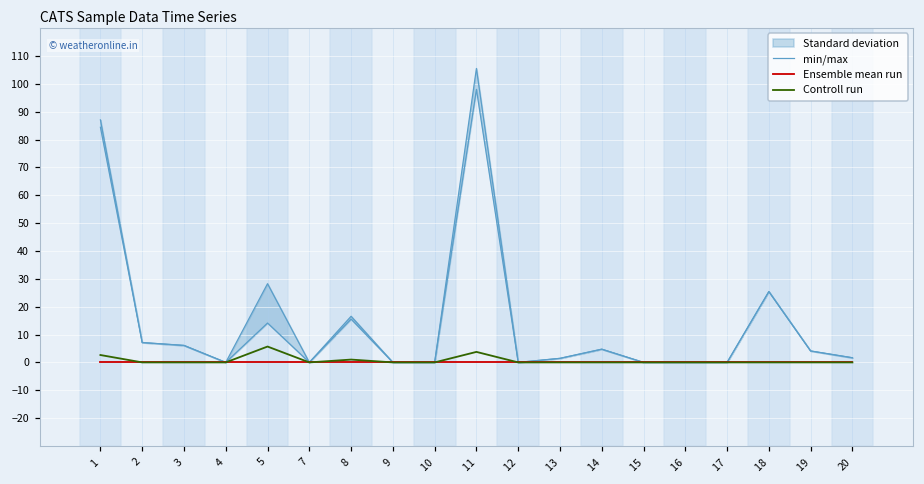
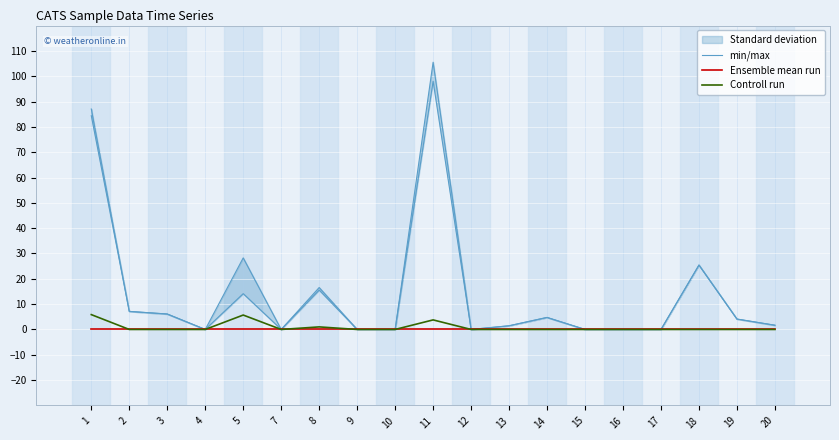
  {
    "Ensemble mean run": {
      "1": 0,
      "5": 0,
      "8": 0,
      "11": 0
    },
    "Controll run": {
-     "1": 3,
+     "1": 6,
      "5": 6,
      "8": 1,
      "11": 4
    }
  }
